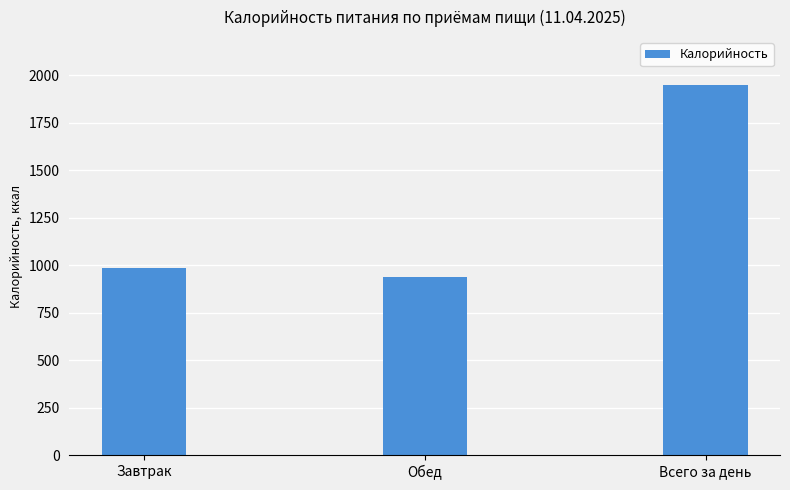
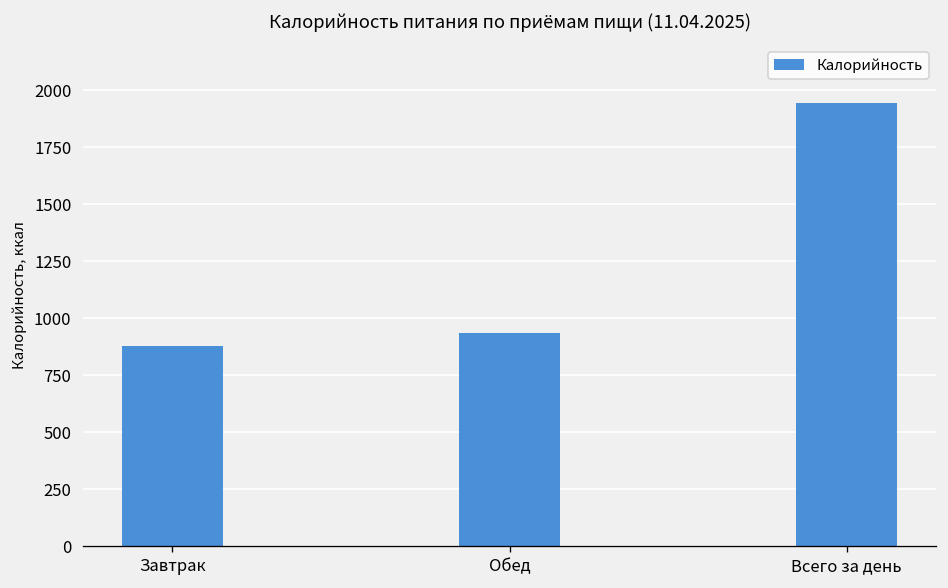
  {
-   "Завтрак": 990,
+   "Завтрак": 880,
    "Обед": 940,
    "Всего за день": 1950
  }
